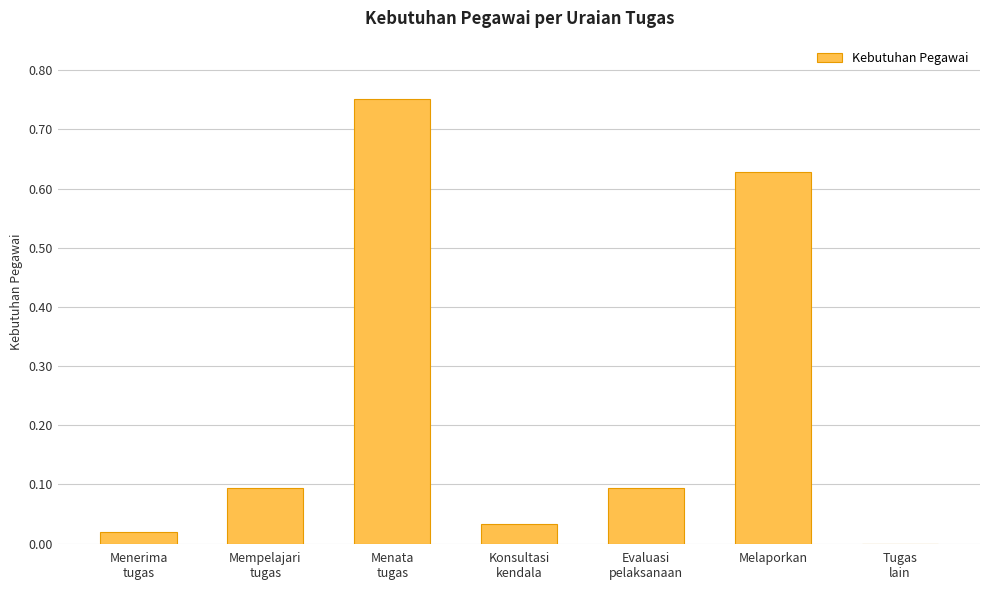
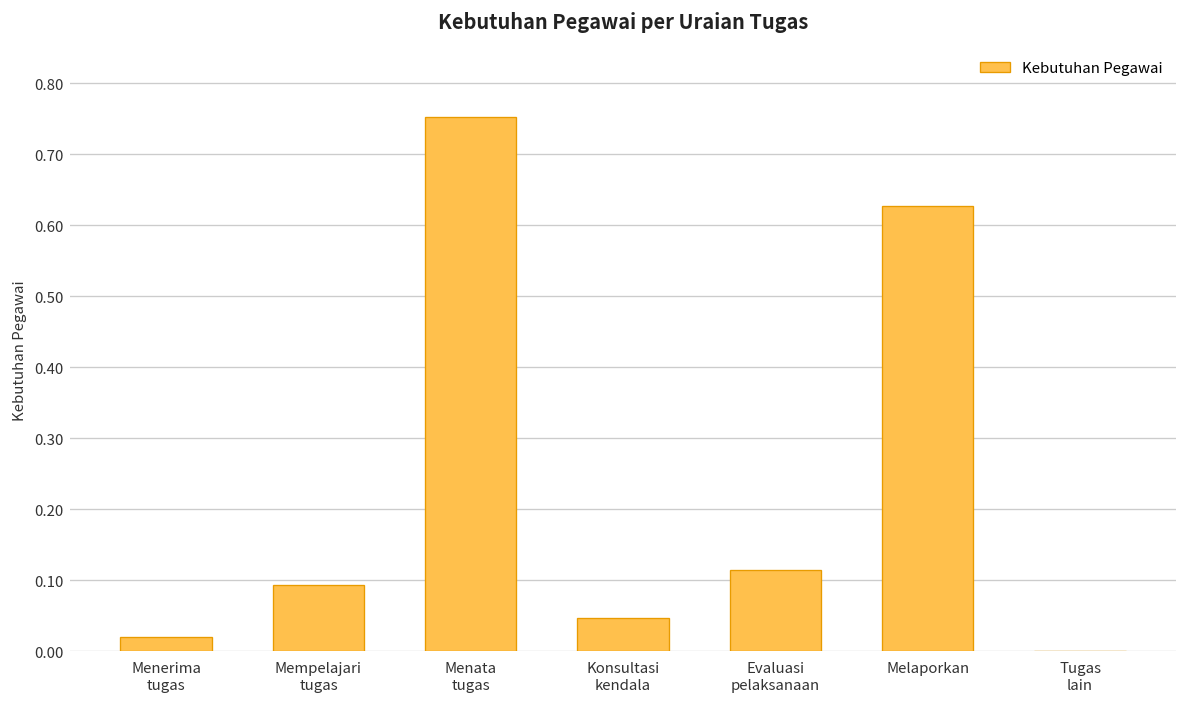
  {
    "Menerima tugas": 0.02,
    "Mempelajari tugas": 0.09,
    "Menata tugas": 0.75,
-   "Konsultasi kendala": 0.03,
-   "Evaluasi pelaksanaan": 0.09,
+   "Konsultasi kendala": 0.05,
+   "Evaluasi pelaksanaan": 0.11,
    "Melaporkan": 0.63,
    "Tugas lain": 0.00
  }
